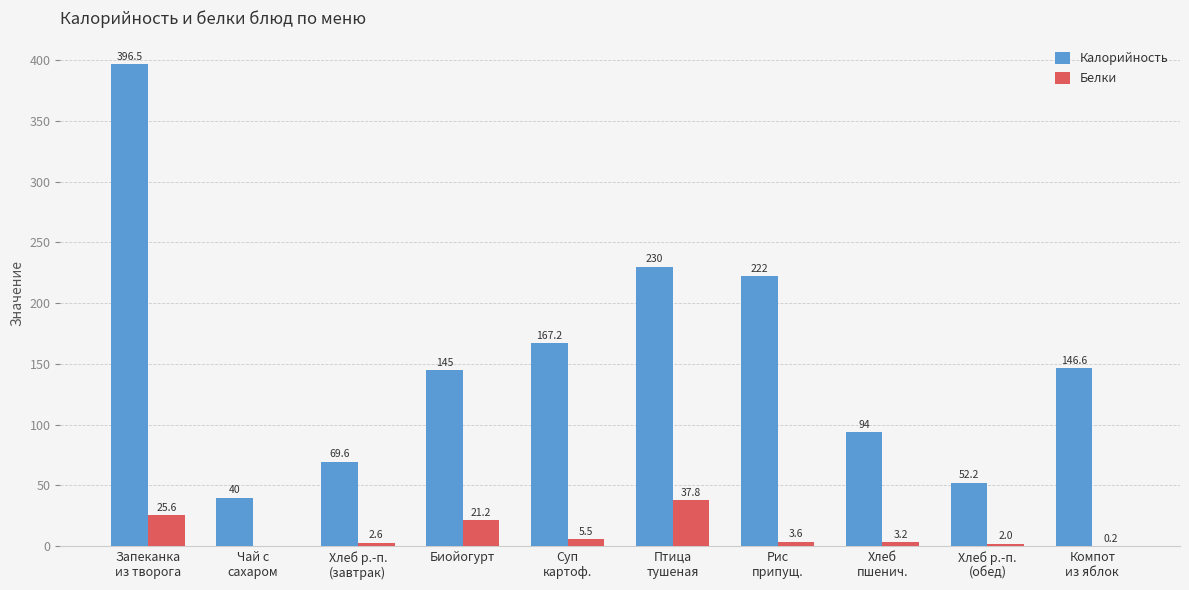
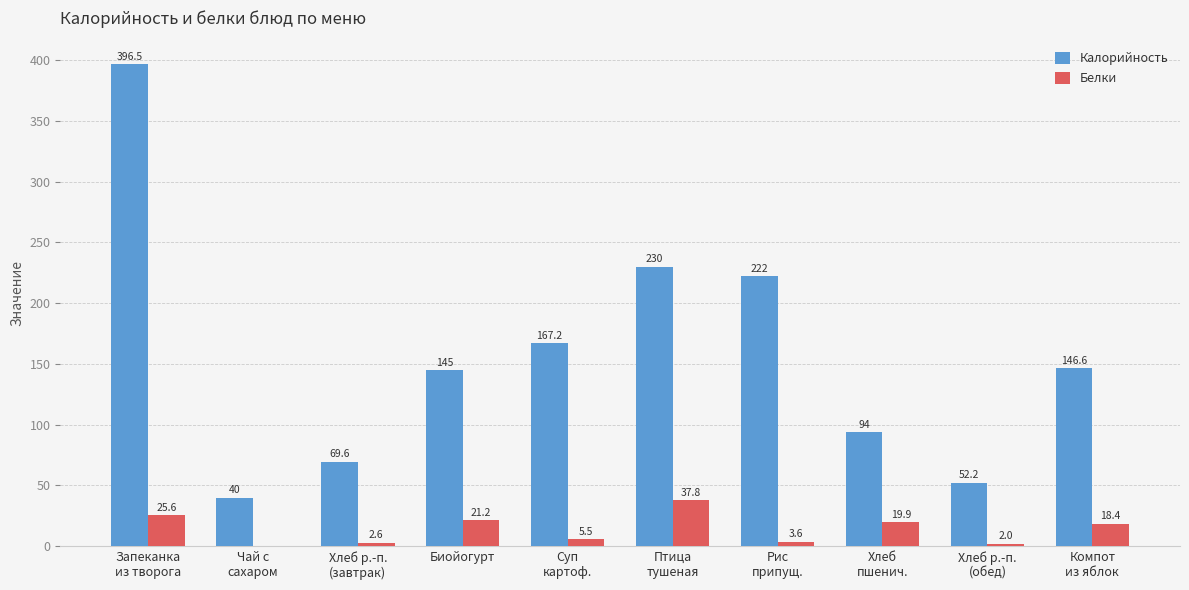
  {
    "Калорийность": {
      "Запеканка из творога": 396.5,
      "Чай с сахаром": 40,
      "Хлеб р.-п. (завтрак)": 69.6,
      "Биойогурт": 145,
      "Суп картоф.": 167.2,
      "Птица тушеная": 230,
      "Рис припущ.": 222,
      "Хлеб пшенич.": 94,
      "Хлеб р.-п. (обед)": 52.2,
      "Компот из яблок": 146.6
    },
    "Белки": {
      "Запеканка из творога": 25.6,
      "Хлеб р.-п. (завтрак)": 2.6,
      "Биойогурт": 21.2,
      "Суп картоф.": 5.5,
      "Птица тушеная": 37.8,
      "Рис припущ.": 3.6,
-     "Хлеб пшенич.": 3.2,
+     "Хлеб пшенич.": 19.9,
      "Хлеб р.-п. (обед)": 2.0,
-     "Компот из яблок": 0.2
+     "Компот из яблок": 18.4
    }
  }
